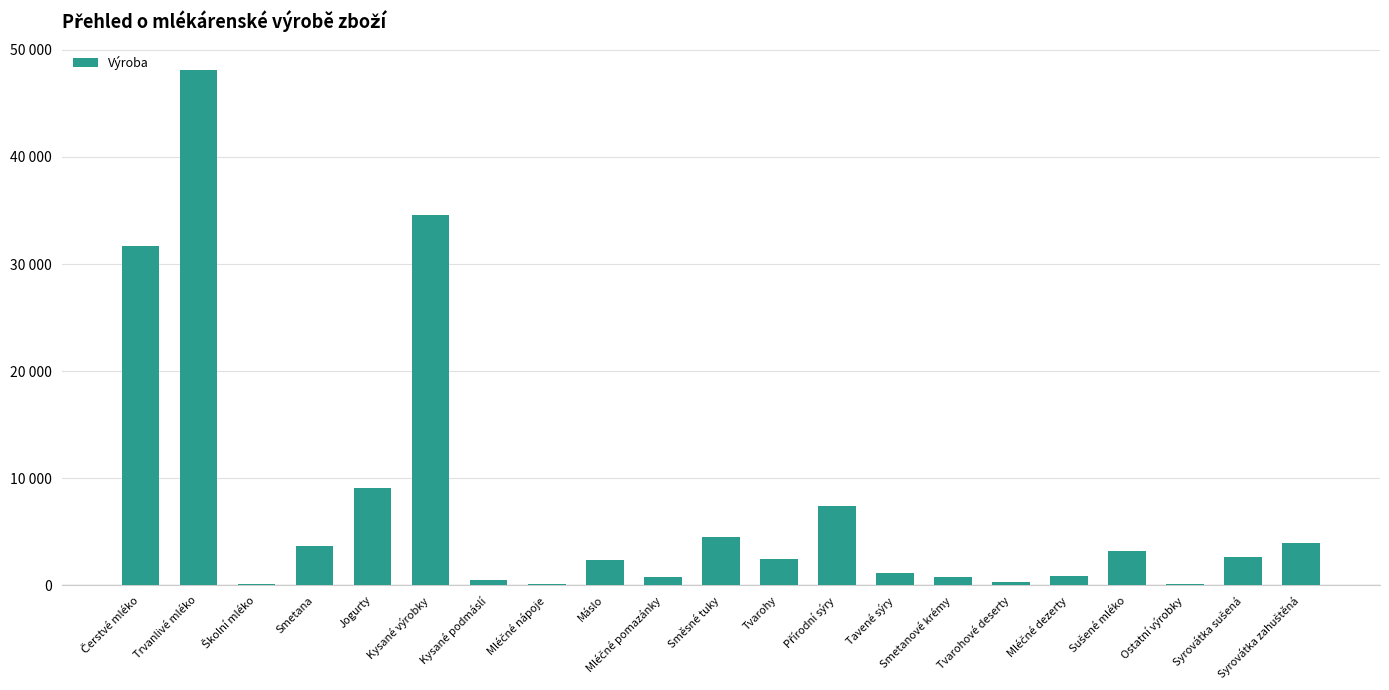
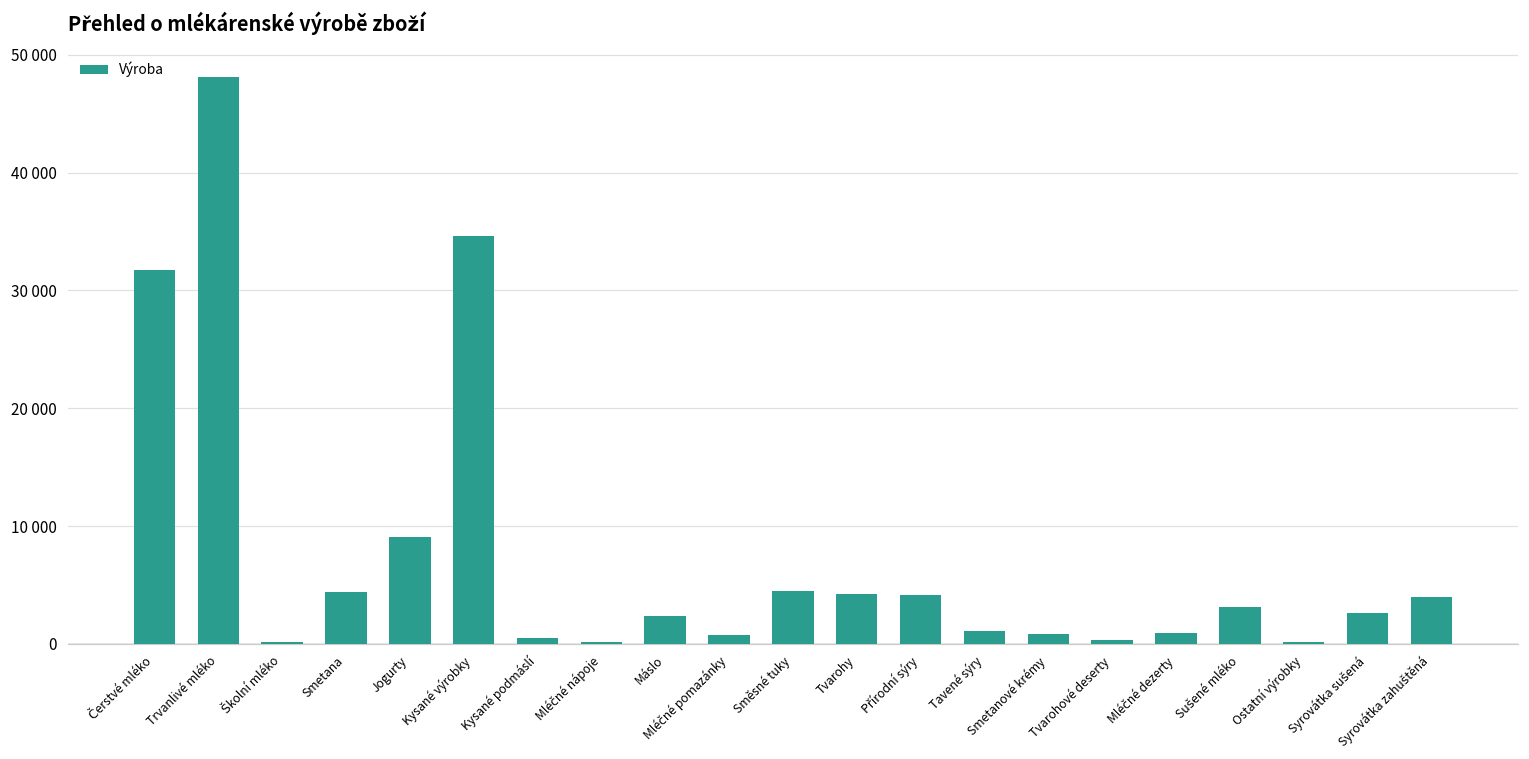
  {
    "Čerstvé mléko": 31700,
    "Trvanlivé mléko": 48100,
-   "Smetana": 3700,
+   "Smetana": 4400,
    "Jogurty": 9100,
    "Kysané výrobky": 34600,
    "Kysané podmáslí": 500,
    "Máslo": 2400,
    "Mléčné pomazánky": 800,
    "Směsné tuky": 4500,
-   "Tvarohy": 2400,
-   "Přírodní sýry": 7500,
+   "Tvarohy": 4300,
+   "Přírodní sýry": 4100,
    "Tavené sýry": 1100,
    "Smetanové krémy": 800,
    "Tvarohové deserty": 300,
    "Mléčné dezerty": 900,
    "Sušené mléko": 3200,
    "Syrovátka sušená": 2700,
    "Syrovátka zahuštěná": 4000
  }
